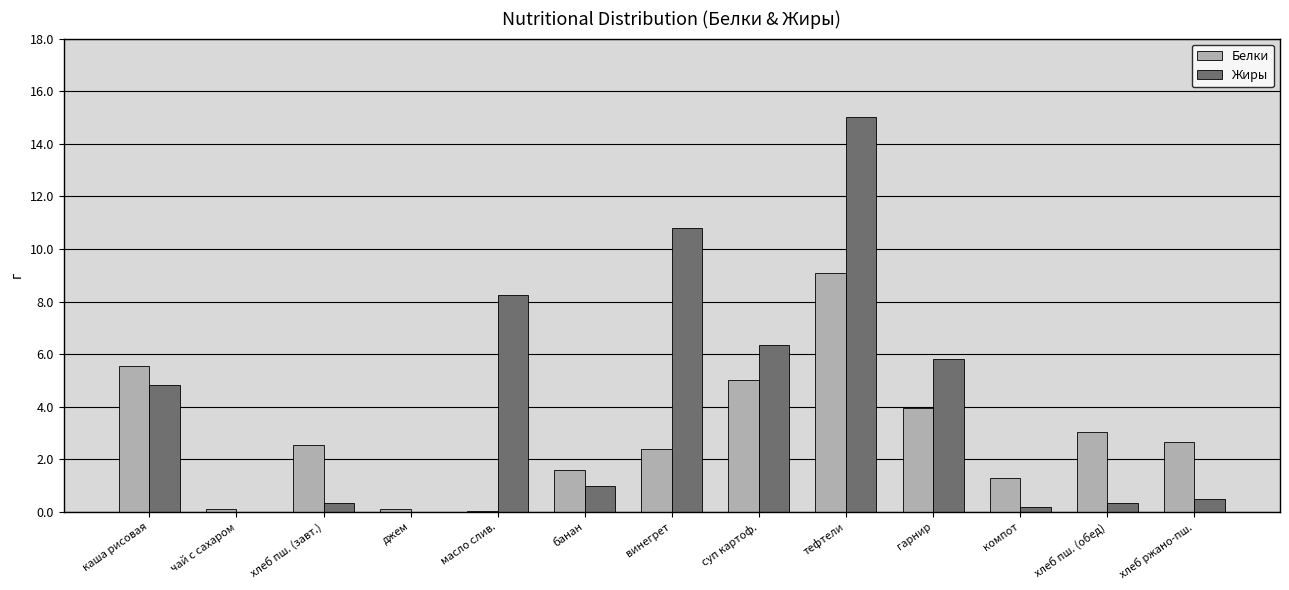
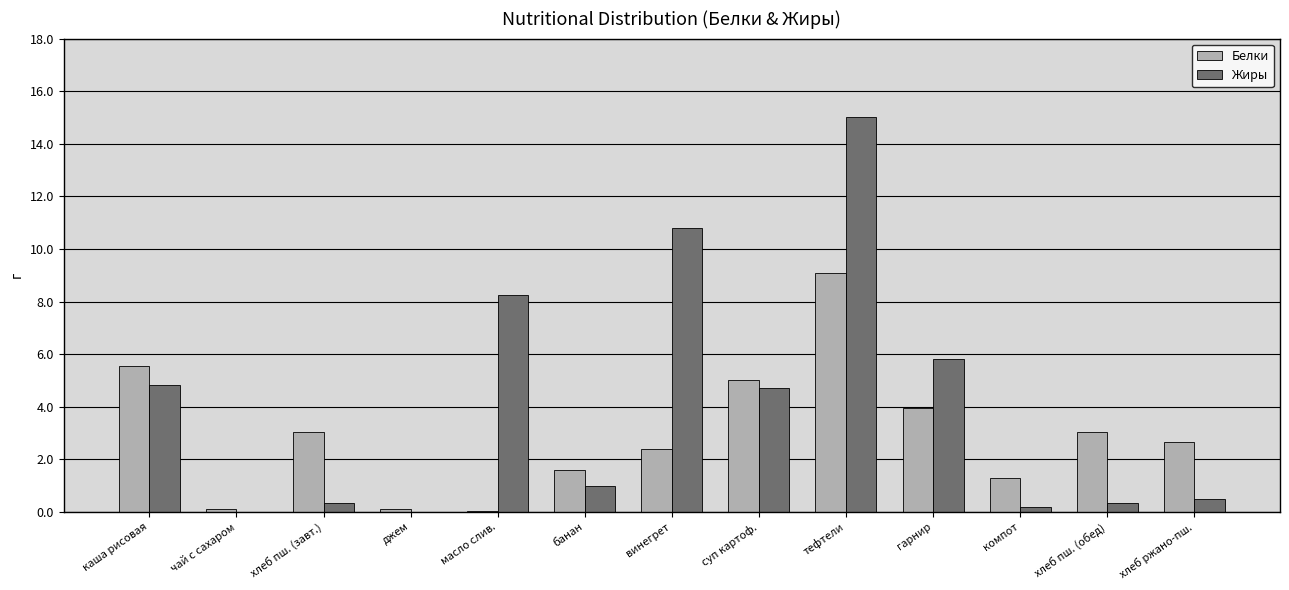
  {
    "Белки": {
      "каша рисовая": 5.5,
      "чай с сахаром": 0.1,
-     "хлеб пш. (завт.)": 2.6,
+     "хлеб пш. (завт.)": 3.0,
      "джем": 0.1,
      "банан": 1.6,
      "винегрет": 2.4,
      "суп картоф.": 5.0,
      "тефтели": 9.1,
      "гарнир": 4.0,
      "компот": 1.3,
      "хлеб пш. (обед)": 3.0,
      "хлеб ржано-пш.": 2.6
    },
    "Жиры": {
      "каша рисовая": 4.8,
      "чай с сахаром": 0.0,
      "хлеб пш. (завт.)": 0.3,
      "джем": 0.0,
      "масло слив.": 8.3,
      "банан": 1.0,
      "винегрет": 10.8,
-     "суп картоф.": 6.4,
+     "суп картоф.": 4.7,
      "тефтели": 15.0,
      "гарнир": 5.8,
      "компот": 0.2,
      "хлеб пш. (обед)": 0.3,
      "хлеб ржано-пш.": 0.5
    }
  }
